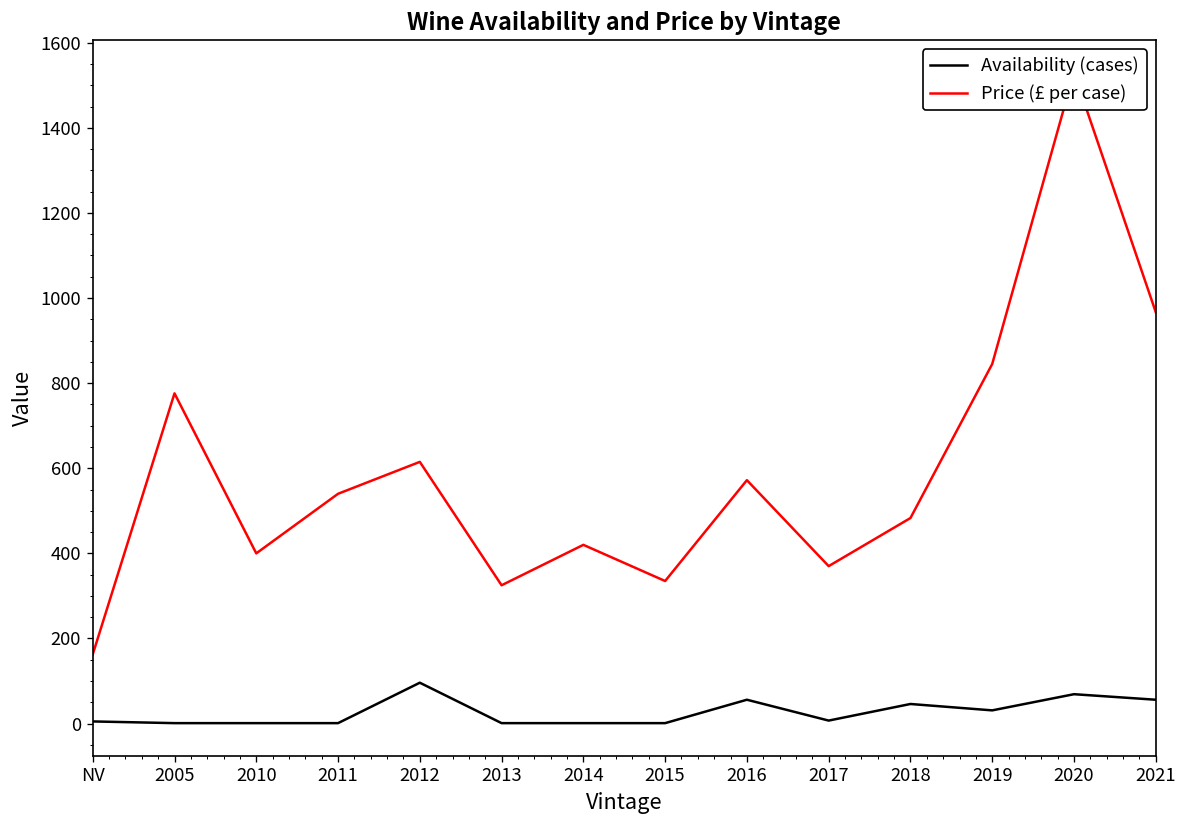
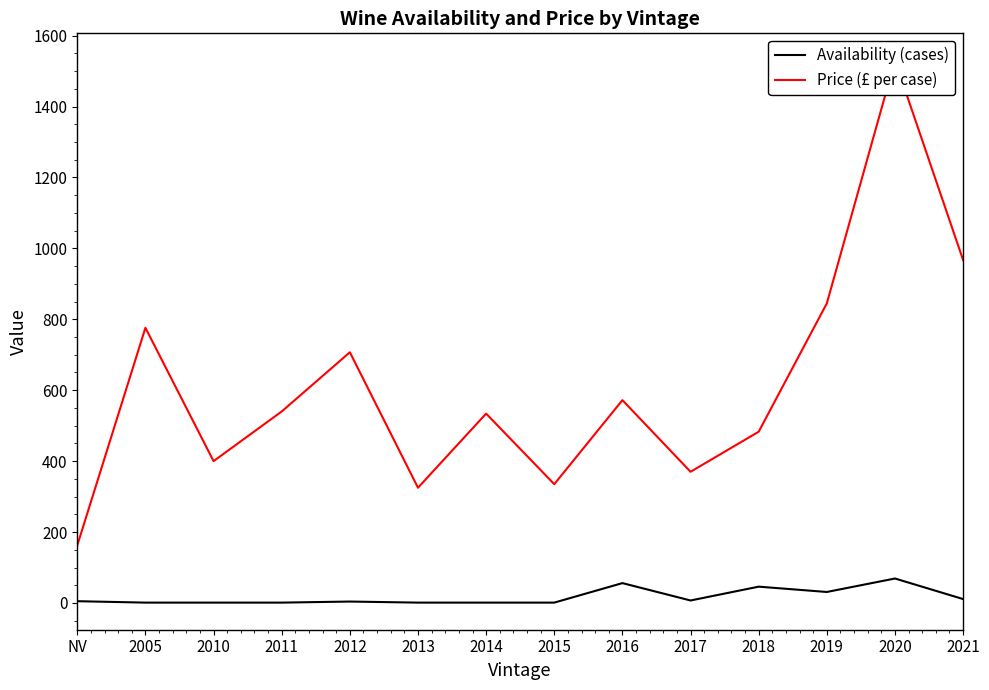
  {
    "Availability (cases)": {
      "NV": 10,
      "2005": 0,
      "2010": 0,
      "2011": 0,
-     "2012": 100,
+     "2012": 0,
      "2013": 0,
      "2014": 0,
      "2015": 0,
      "2016": 60,
      "2017": 10,
      "2018": 50,
      "2019": 30,
      "2020": 70,
-     "2021": 60
+     "2021": 10
    },
    "Price (£ per case)": {
      "NV": 160,
      "2005": 780,
      "2010": 400,
      "2011": 540,
-     "2012": 620,
+     "2012": 710,
      "2013": 330,
-     "2014": 420,
+     "2014": 530,
      "2015": 340,
      "2016": 570,
      "2017": 370,
      "2018": 480,
      "2019": 850,
      "2021": 970
    }
  }
